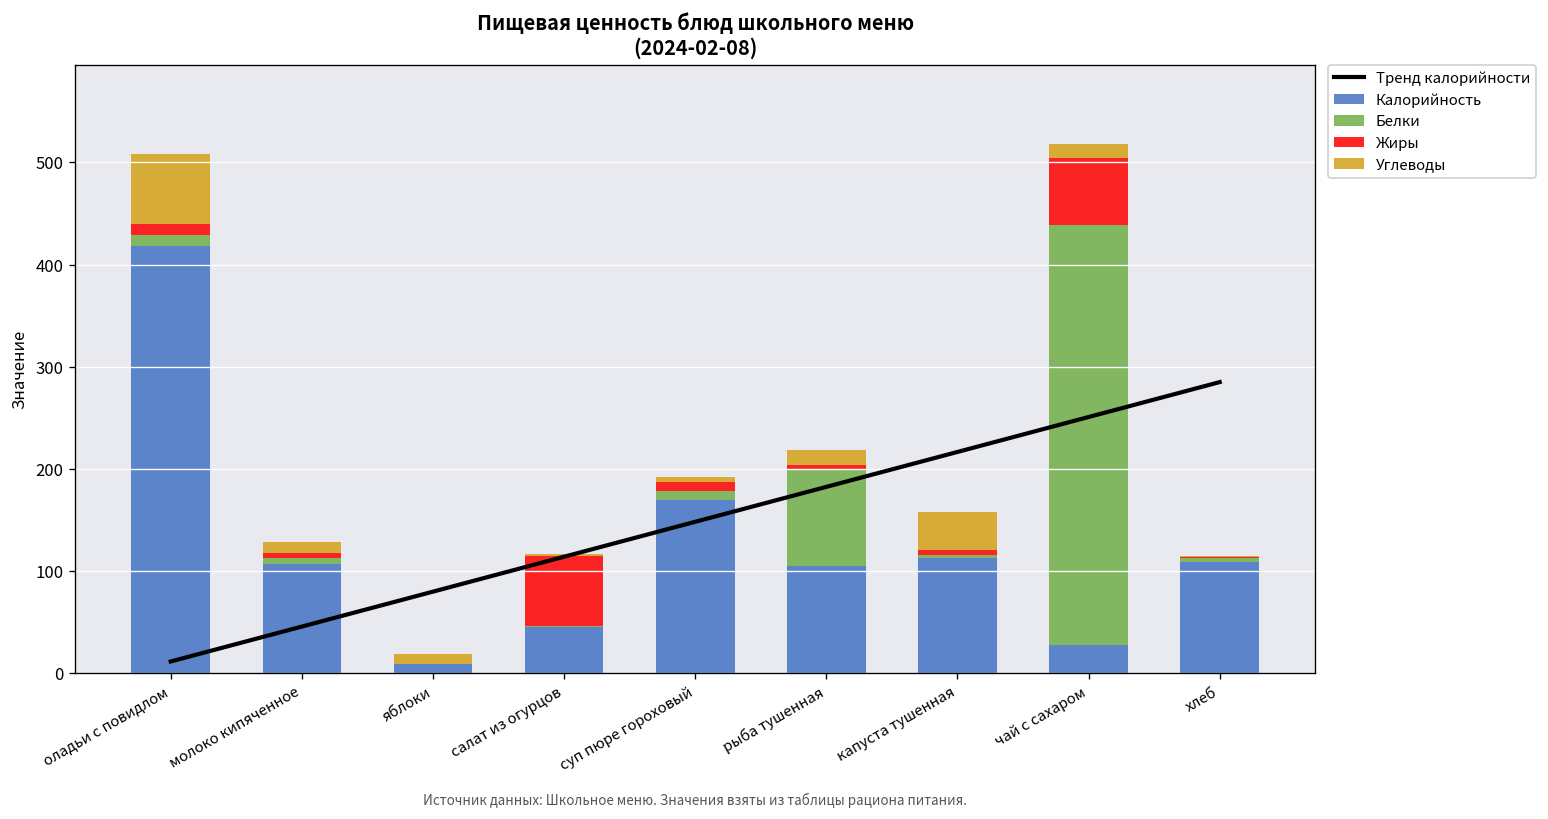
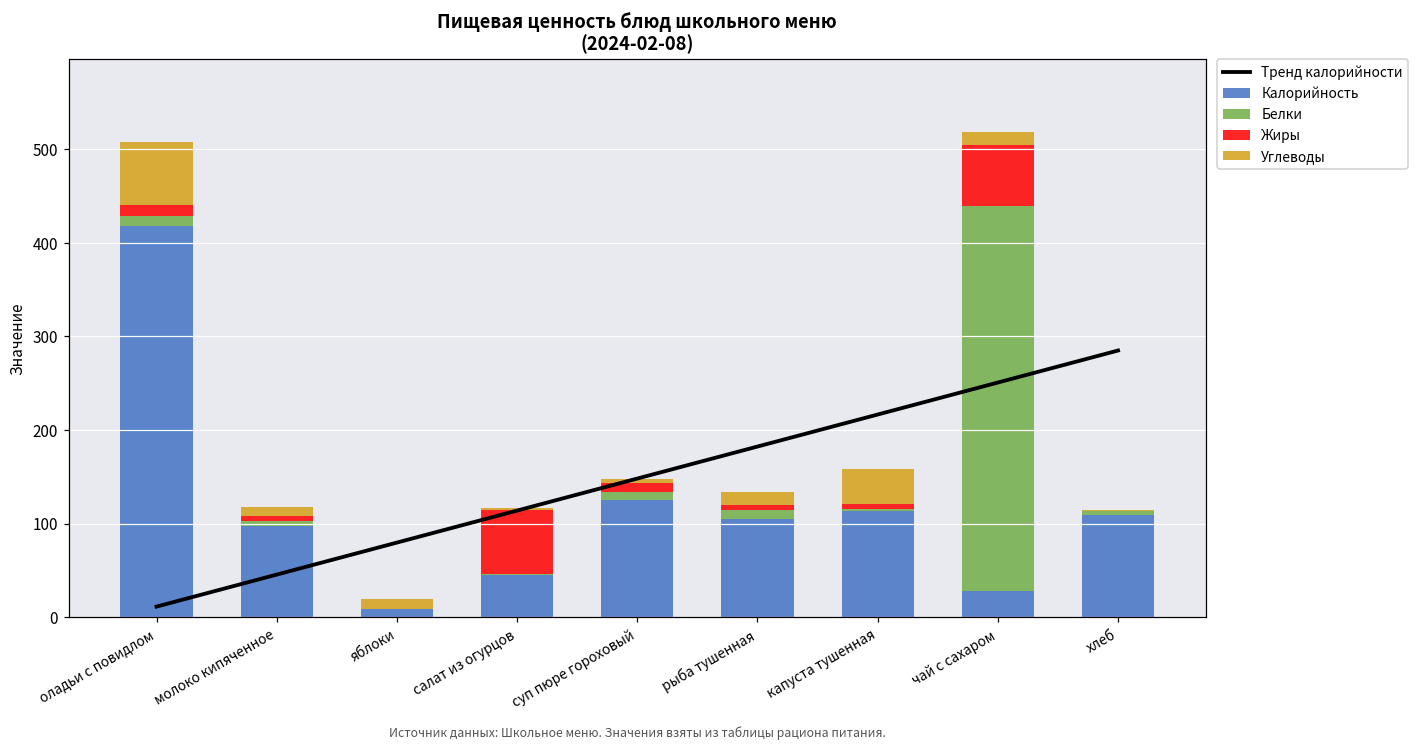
  {
    "Тренд калорийности": {
      "оладьи с повидлом": 10,
      "молоко кипяченное": 50,
      "яблоки": 80,
      "салат из огурцов": 110,
      "суп пюре гороховый": 150,
      "рыба тушенная": 180,
      "капуста тушенная": 220,
      "чай с сахаром": 250,
      "хлеб": 280
    },
    "Калорийность": {
      "оладьи с повидлом": 420,
-     "молоко кипяченное": 110,
+     "молоко кипяченное": 100,
      "яблоки": 10,
      "салат из огурцов": 50,
-     "суп пюре гороховый": 170,
+     "суп пюре гороховый": 130,
      "рыба тушенная": 110,
      "капуста тушенная": 110,
      "чай с сахаром": 30,
      "хлеб": 110
    },
    "Белки": {
      "оладьи с повидлом": 10,
      "молоко кипяченное": 10,
      "яблоки": 0,
      "суп пюре гороховый": 10,
-     "рыба тушенная": 90,
+     "рыба тушенная": 10,
      "капуста тушенная": 0,
      "чай с сахаром": 410,
      "хлеб": 0
    },
    "Жиры": {
      "оладьи с повидлом": 10,
      "молоко кипяченное": 10,
      "яблоки": 0,
      "салат из огурцов": 70,
      "суп пюре гороховый": 10,
      "рыба тушенная": 10,
      "капуста тушенная": 10,
      "чай с сахаром": 70
    },
    "Углеводы": {
      "оладьи с повидлом": 70,
      "молоко кипяченное": 10,
      "яблоки": 10,
      "суп пюре гороховый": 10,
      "рыба тушенная": 10,
      "капуста тушенная": 40,
      "чай с сахаром": 10
    }
  }
